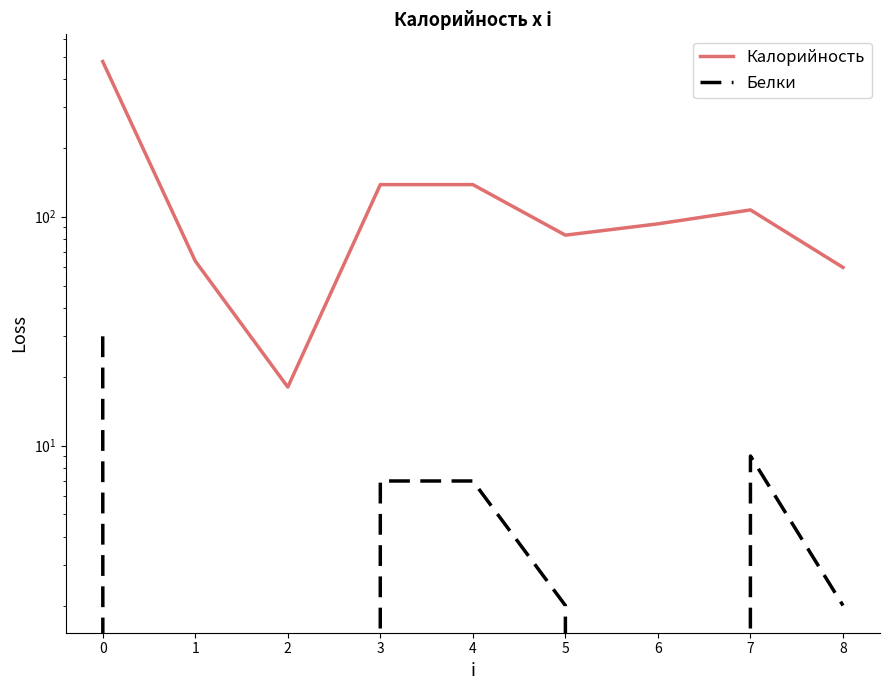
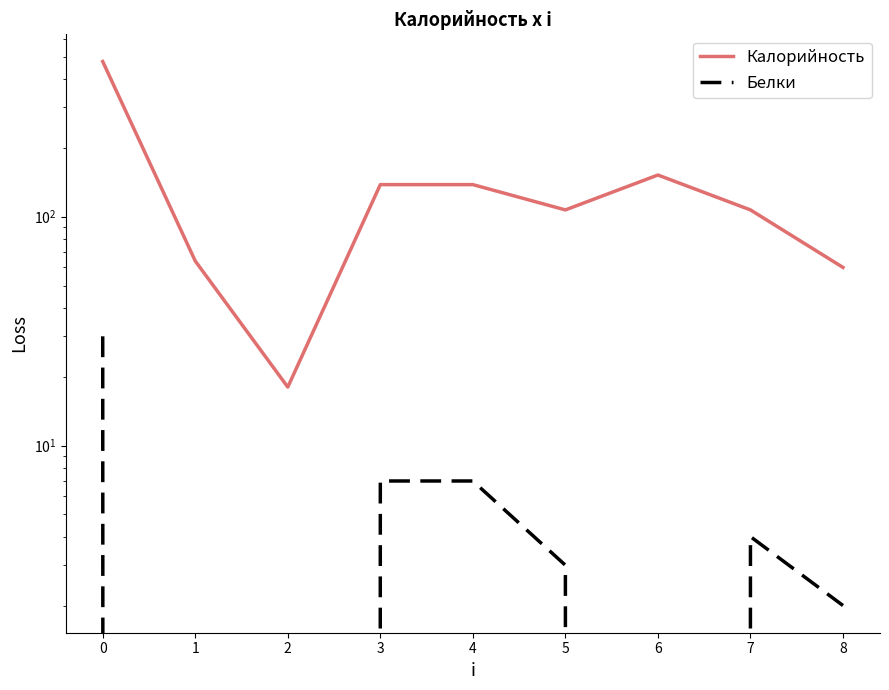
  {
    "Калорийность": {
      "0": 480,
      "1": 64,
      "2": 18,
      "3": 140,
      "4": 140,
-     "5": 83,
-     "6": 93,
+     "5": 110,
+     "6": 150,
      "7": 110,
      "8": 60
    },
    "Белки": {
      "0": 30,
      "3": 7,
      "4": 7,
-     "5": 2,
-     "7": 9,
+     "5": 3,
+     "7": 4,
      "8": 2
    }
  }
